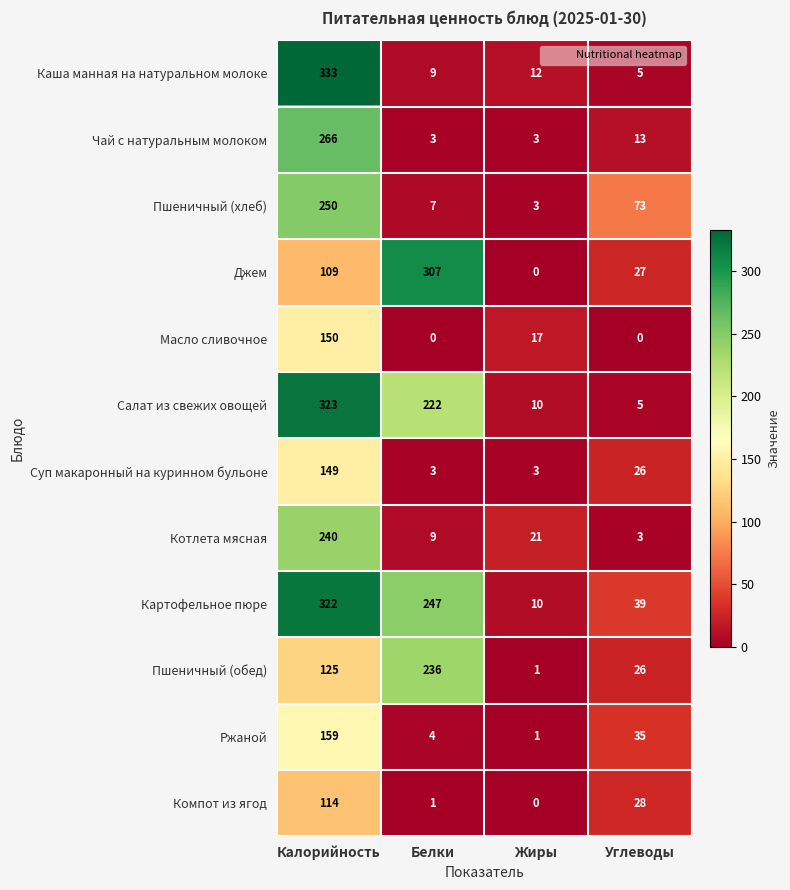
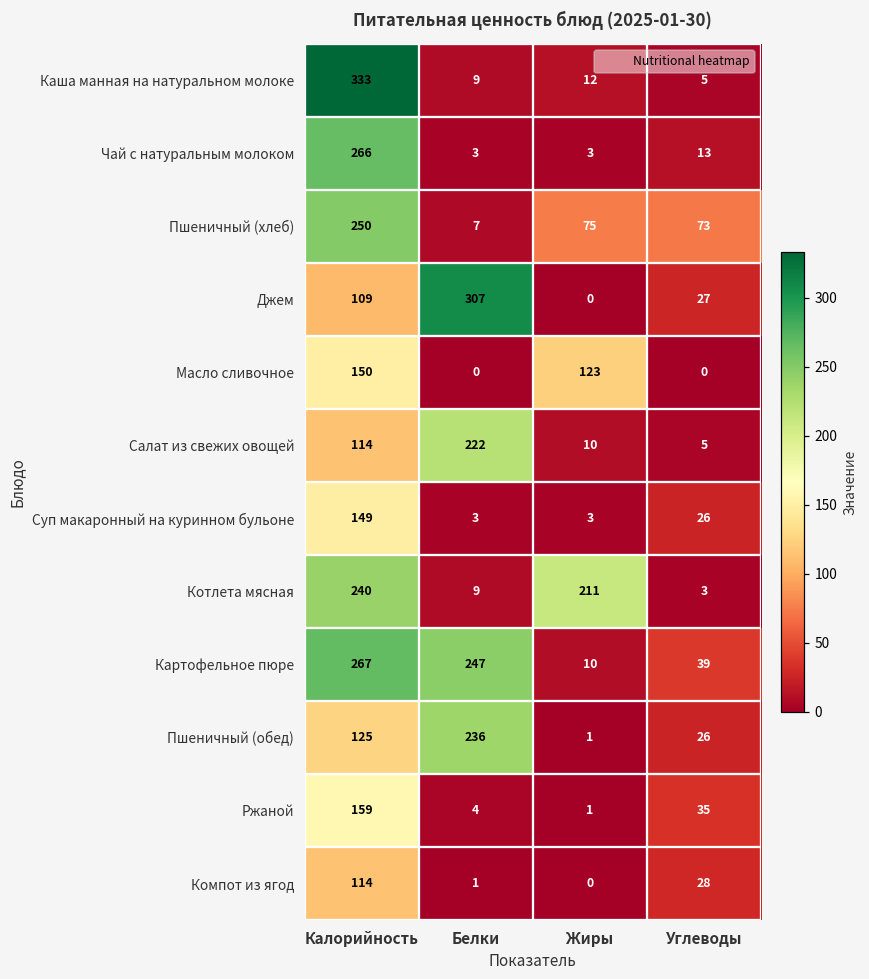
  {
    "Каша манная на натуральном молоке": {
      "Калорийность": 333,
      "Белки": 9,
      "Жиры": 12,
      "Углеводы": 5
    },
    "Чай с натуральным молоком": {
      "Калорийность": 266,
      "Белки": 3,
      "Жиры": 3,
      "Углеводы": 13
    },
    "Пшеничный (хлеб)": {
      "Калорийность": 250,
      "Белки": 7,
-     "Жиры": 3,
+     "Жиры": 75,
      "Углеводы": 73
    },
    "Джем": {
      "Калорийность": 109,
      "Белки": 307,
      "Жиры": 0,
      "Углеводы": 27
    },
    "Масло сливочное": {
      "Калорийность": 150,
      "Белки": 0,
-     "Жиры": 17,
+     "Жиры": 123,
      "Углеводы": 0
    },
    "Салат из свежих овощей": {
-     "Калорийность": 323,
+     "Калорийность": 114,
      "Белки": 222,
      "Жиры": 10,
      "Углеводы": 5
    },
    "Суп макаронный на куринном бульоне": {
      "Калорийность": 149,
      "Белки": 3,
      "Жиры": 3,
      "Углеводы": 26
    },
    "Котлета мясная": {
      "Калорийность": 240,
      "Белки": 9,
-     "Жиры": 21,
+     "Жиры": 211,
      "Углеводы": 3
    },
    "Картофельное пюре": {
-     "Калорийность": 322,
+     "Калорийность": 267,
      "Белки": 247,
      "Жиры": 10,
      "Углеводы": 39
    },
    "Пшеничный (обед)": {
      "Калорийность": 125,
      "Белки": 236,
      "Жиры": 1,
      "Углеводы": 26
    },
    "Ржаной": {
      "Калорийность": 159,
      "Белки": 4,
      "Жиры": 1,
      "Углеводы": 35
    },
    "Компот из ягод": {
      "Калорийность": 114,
      "Белки": 1,
      "Жиры": 0,
      "Углеводы": 28
    }
  }
